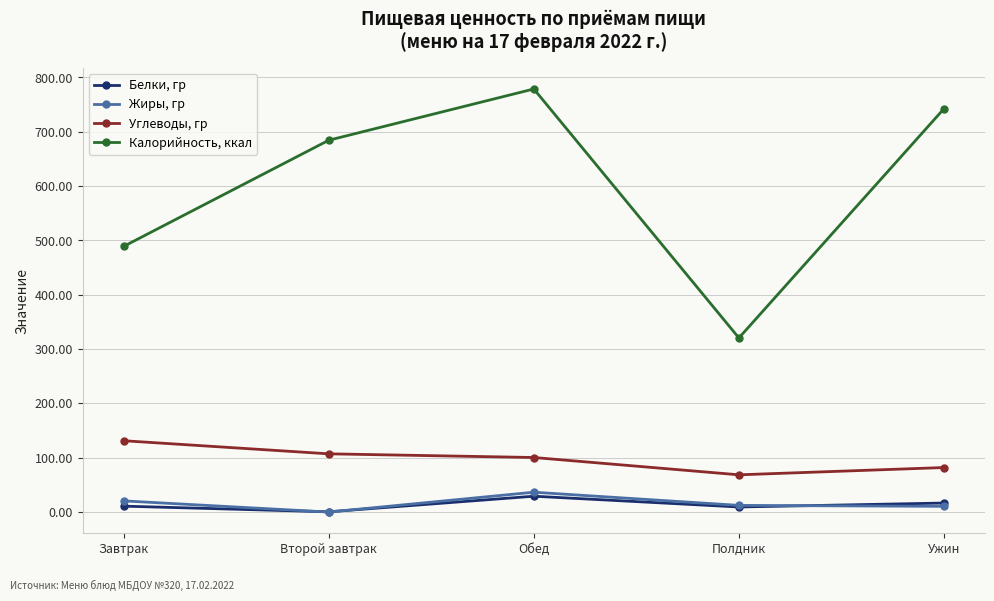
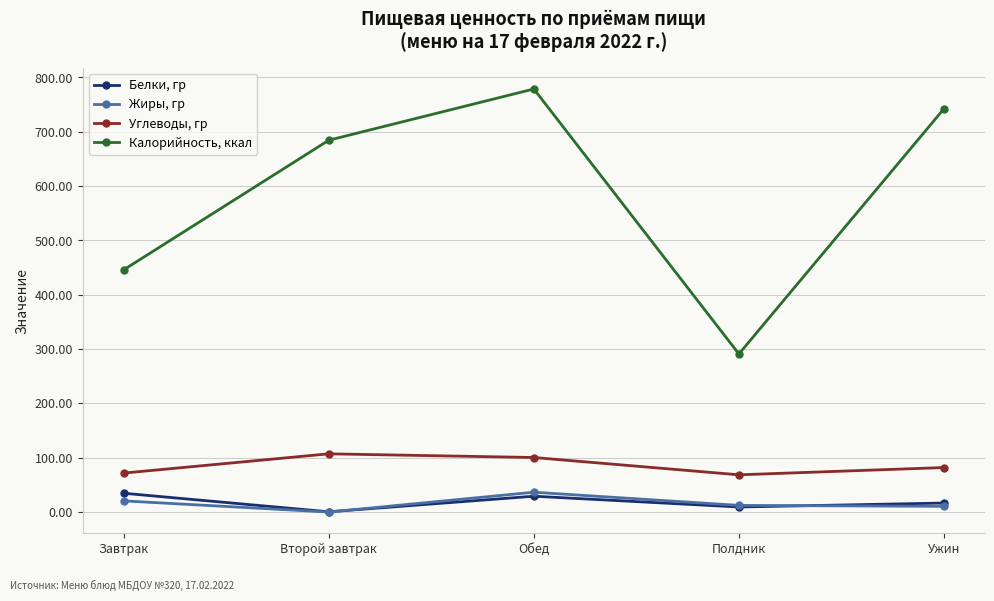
  {
    "Белки, гр": {
-     "Завтрак": 10,
+     "Завтрак": 30,
      "Обед": 30,
      "Ужин": 20
    },
    "Жиры, гр": {
      "Завтрак": 20,
      "Обед": 40,
      "Ужин": 10
    },
    "Углеводы, гр": {
-     "Завтрак": 130,
+     "Завтрак": 70,
      "Второй завтрак": 110,
      "Обед": 100,
      "Полдник": 70,
      "Ужин": 80
    },
    "Калорийность, ккал": {
-     "Завтрак": 490,
+     "Завтрак": 450,
      "Второй завтрак": 680,
      "Обед": 780,
-     "Полдник": 320,
+     "Полдник": 290,
      "Ужин": 740
    }
  }
